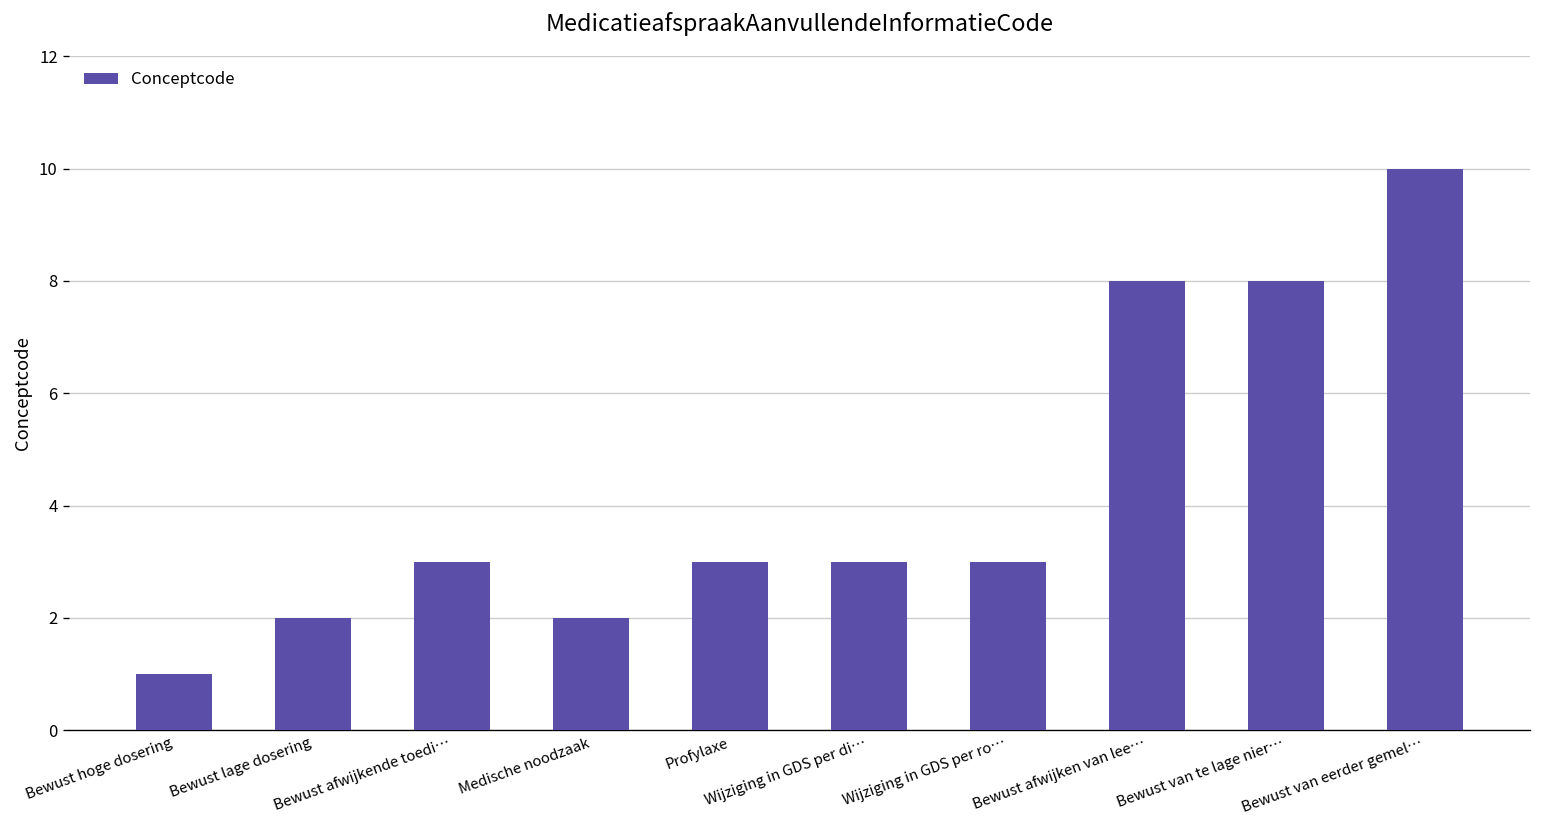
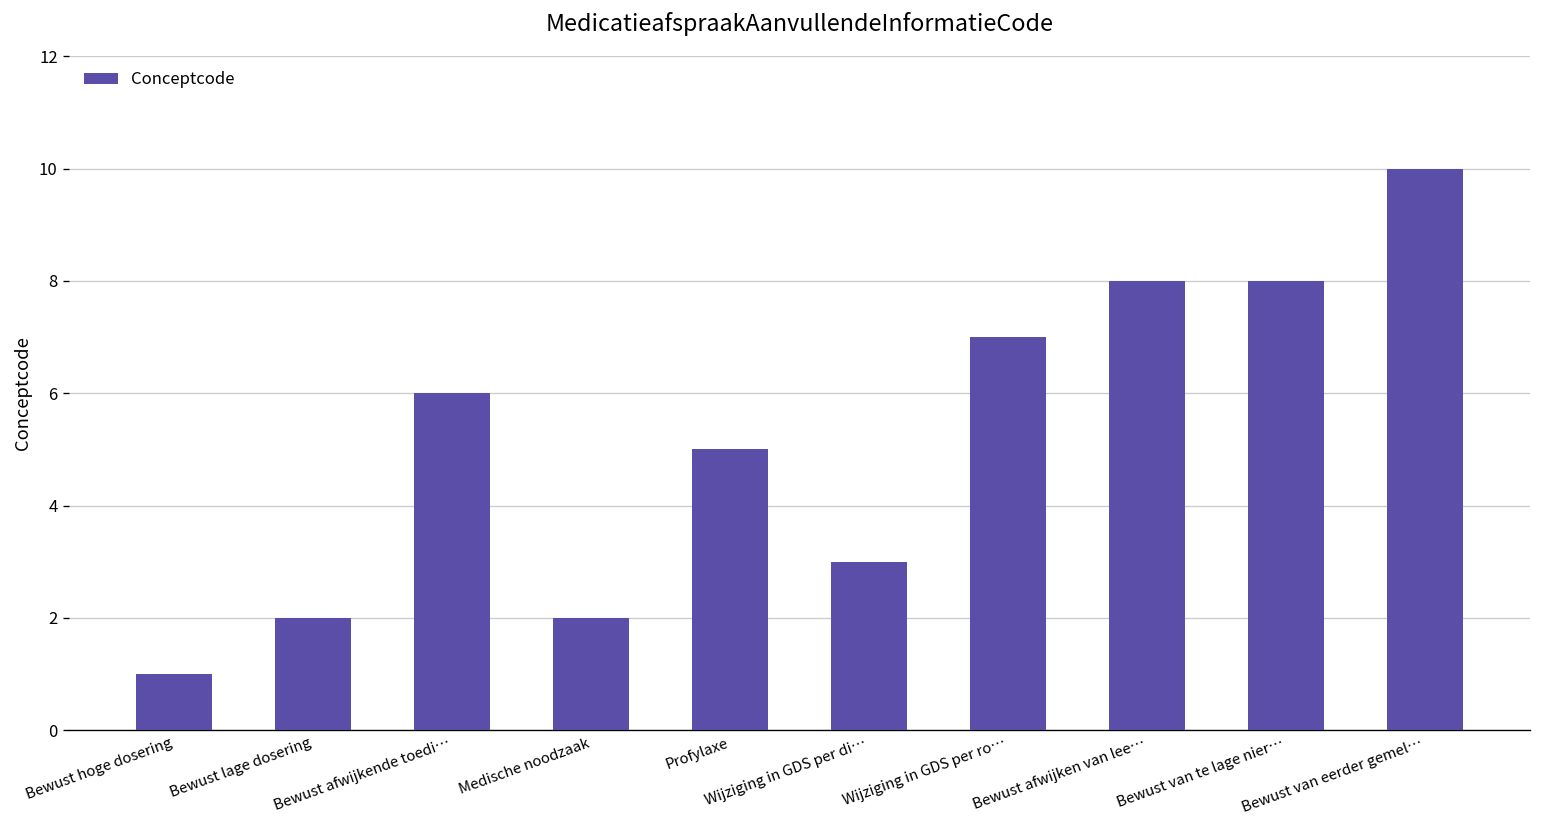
  {
    "Bewust hoge dosering": 1,
    "Bewust lage dosering": 2,
-   "Bewust afwijkende toedi…": 3,
+   "Bewust afwijkende toedi…": 6,
    "Medische noodzaak": 2,
-   "Profylaxe": 3,
+   "Profylaxe": 5,
    "Wijziging in GDS per di…": 3,
-   "Wijziging in GDS per ro…": 3,
+   "Wijziging in GDS per ro…": 7,
    "Bewust afwijken van lee…": 8,
    "Bewust van te lage nier…": 8,
    "Bewust van eerder gemel…": 10
  }
